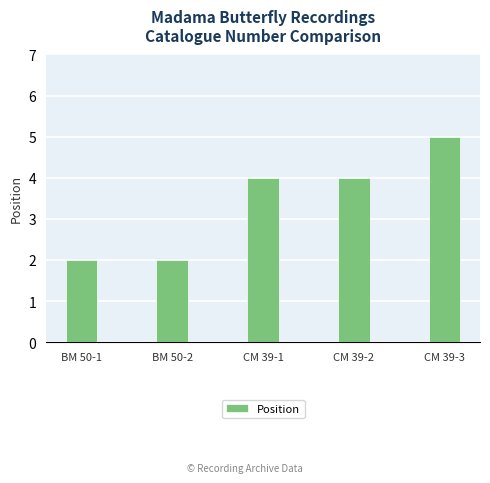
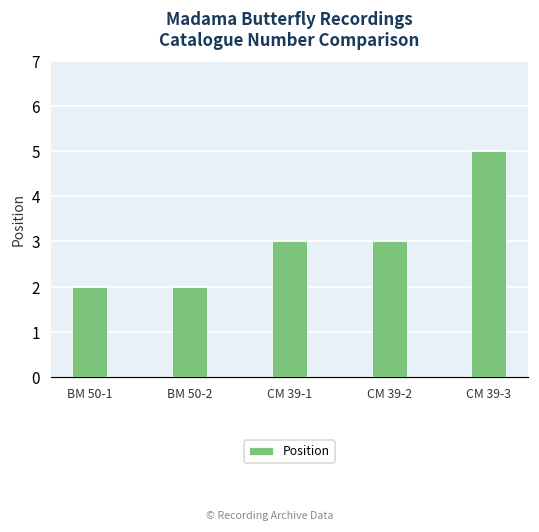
  {
    "BM 50-1": 2,
    "BM 50-2": 2,
-   "CM 39-1": 4,
-   "CM 39-2": 4,
+   "CM 39-1": 3,
+   "CM 39-2": 3,
    "CM 39-3": 5
  }
